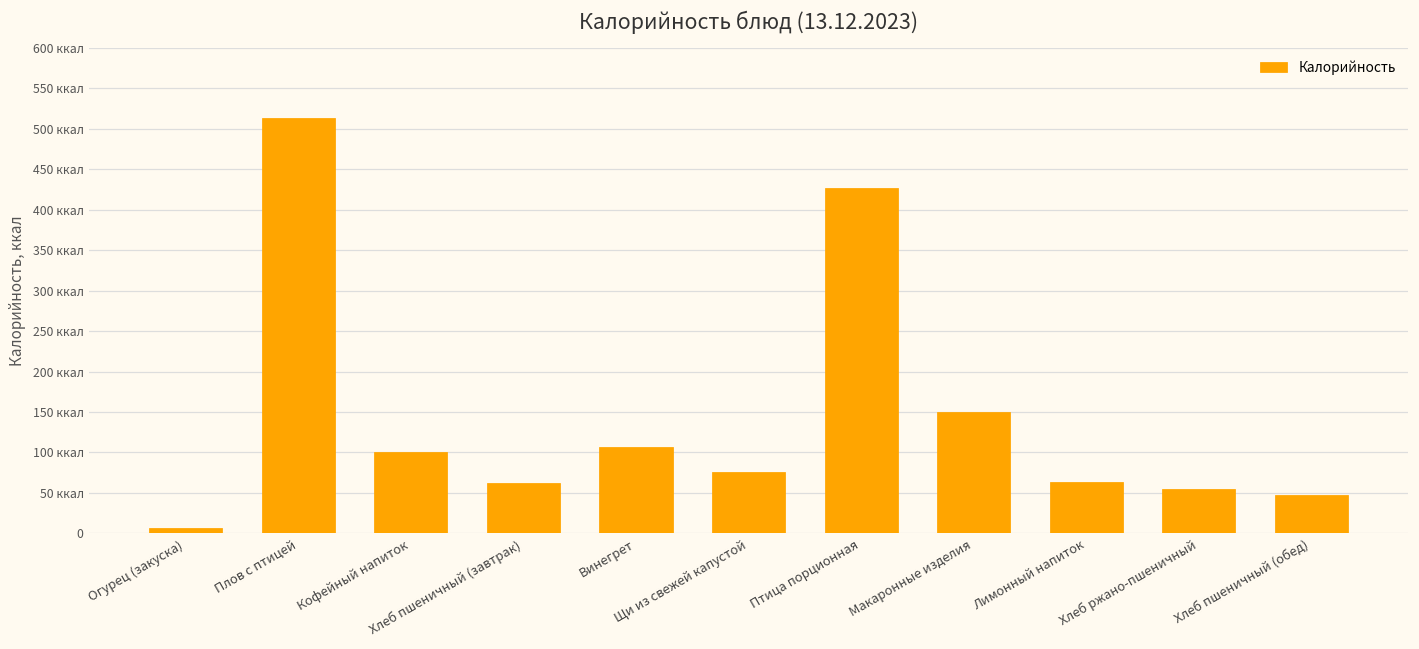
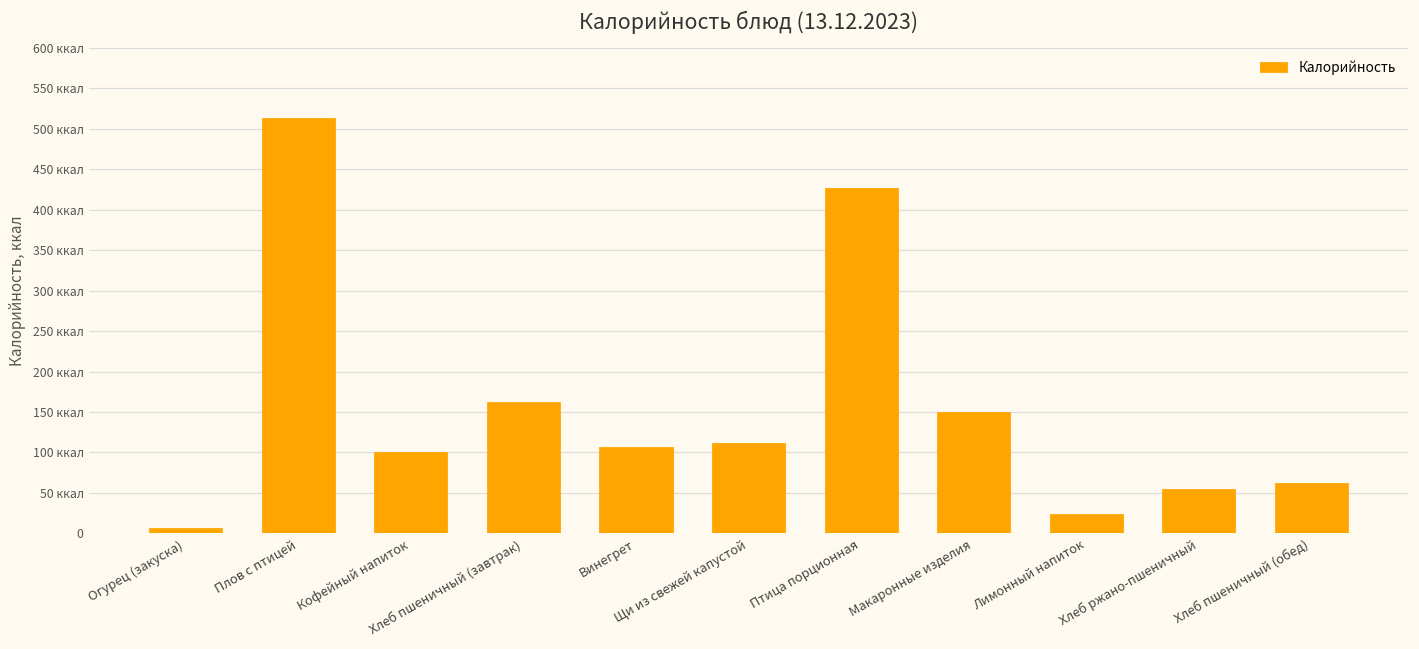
  {
    "Огурец (закуска)": "10 ккал",
    "Плов с птицей": "510 ккал",
    "Кофейный напиток": "100 ккал",
-   "Хлеб пшеничный (завтрак)": "60 ккал",
+   "Хлеб пшеничный (завтрак)": "160 ккал",
    "Винегрет": "110 ккал",
-   "Щи из свежей капустой": "80 ккал",
+   "Щи из свежей капустой": "110 ккал",
    "Птица порционная": "430 ккал",
    "Макаронные изделия": "150 ккал",
-   "Лимонный напиток": "60 ккал",
+   "Лимонный напиток": "20 ккал",
    "Хлеб ржано-пшеничный": "60 ккал",
-   "Хлеб пшеничный (обед)": "50 ккал"
+   "Хлеб пшеничный (обед)": "60 ккал"
  }
